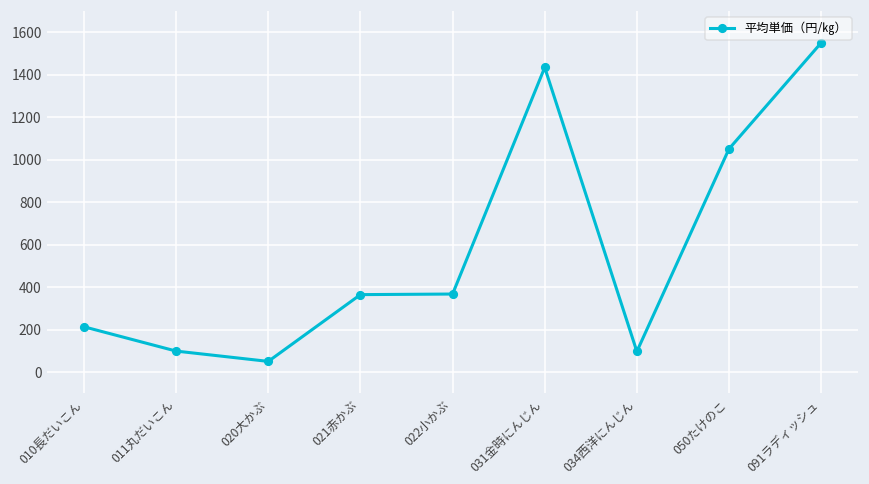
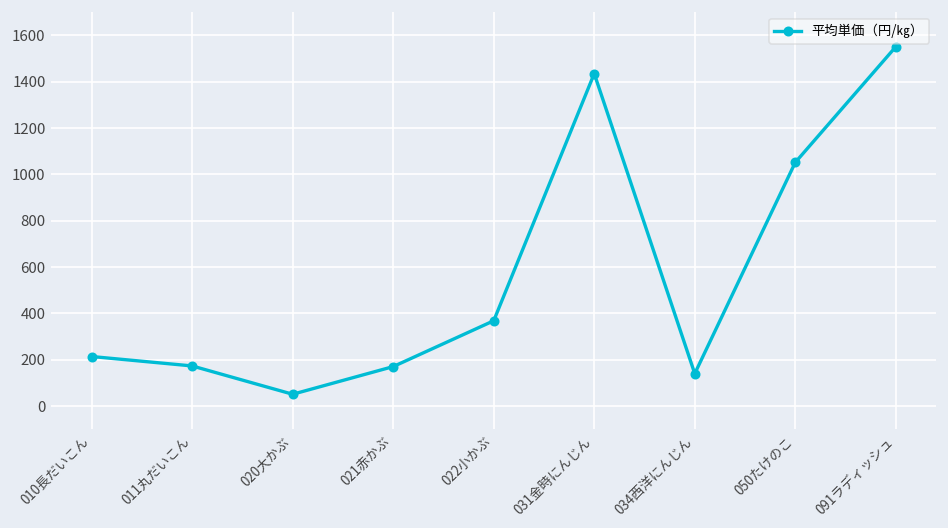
  {
    "010長だいこん": 210,
-   "011丸だいこん": 100,
+   "011丸だいこん": 170,
    "020大かぶ": 50,
-   "021赤かぶ": 370,
+   "021赤かぶ": 170,
    "022小かぶ": 370,
    "031金時にんじん": 1440,
-   "034西洋にんじん": 100,
+   "034西洋にんじん": 140,
    "050たけのこ": 1050,
    "091ラディッシュ": 1550
  }
